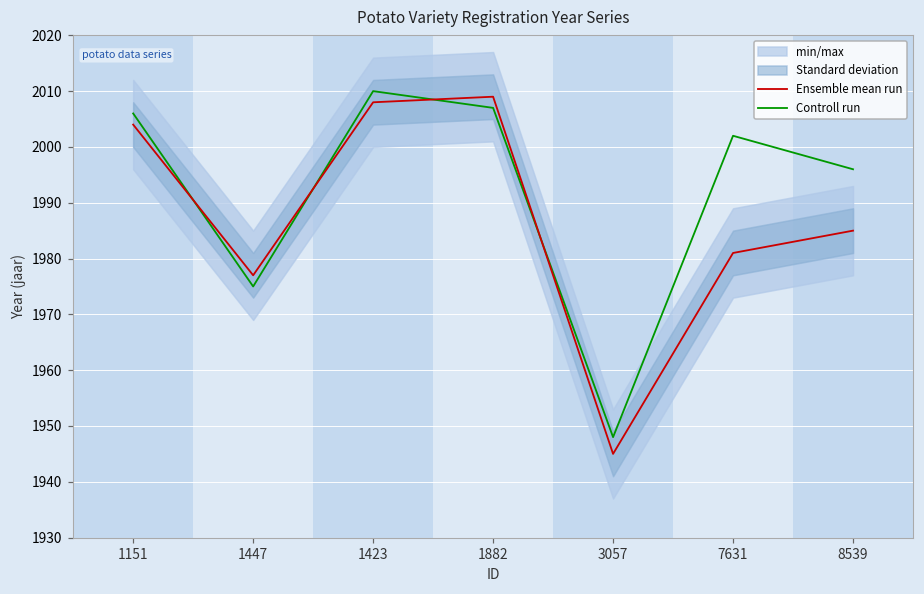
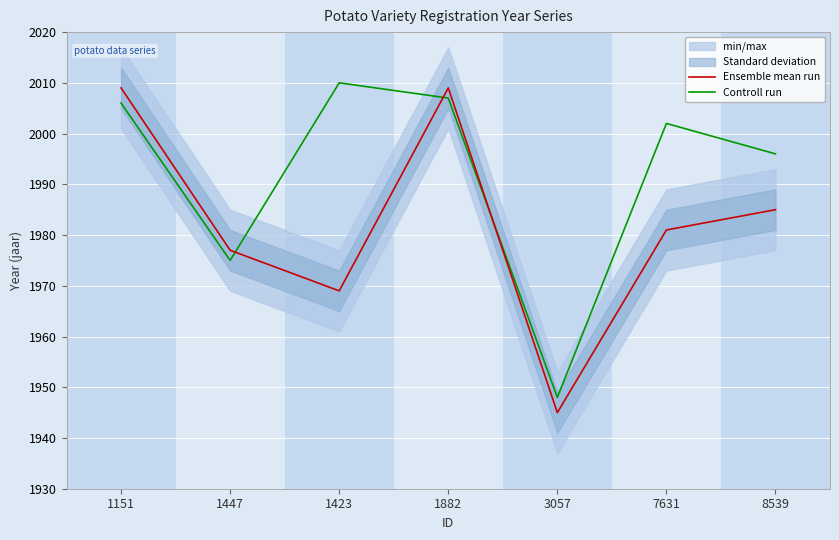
  {
    "Ensemble mean run": {
-     "1151": 2004,
+     "1151": 2009,
      "1447": 1977,
-     "1423": 2008,
+     "1423": 1969,
      "1882": 2009,
      "3057": 1945,
      "7631": 1981,
      "8539": 1985
    },
    "Controll run": {
      "1151": 2006,
      "1447": 1975,
      "1423": 2010,
      "1882": 2007,
      "3057": 1948,
      "7631": 2002,
      "8539": 1996
    }
  }
